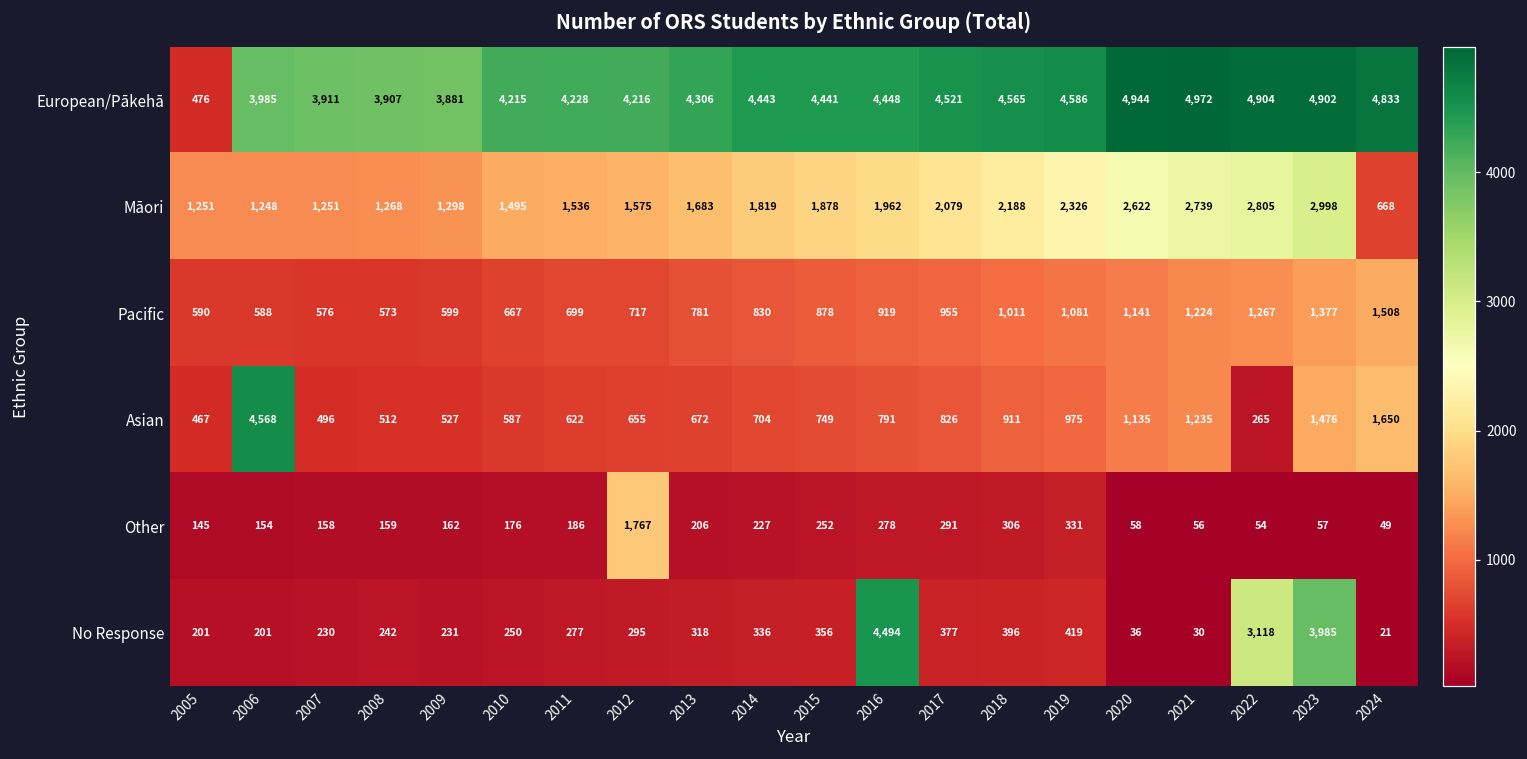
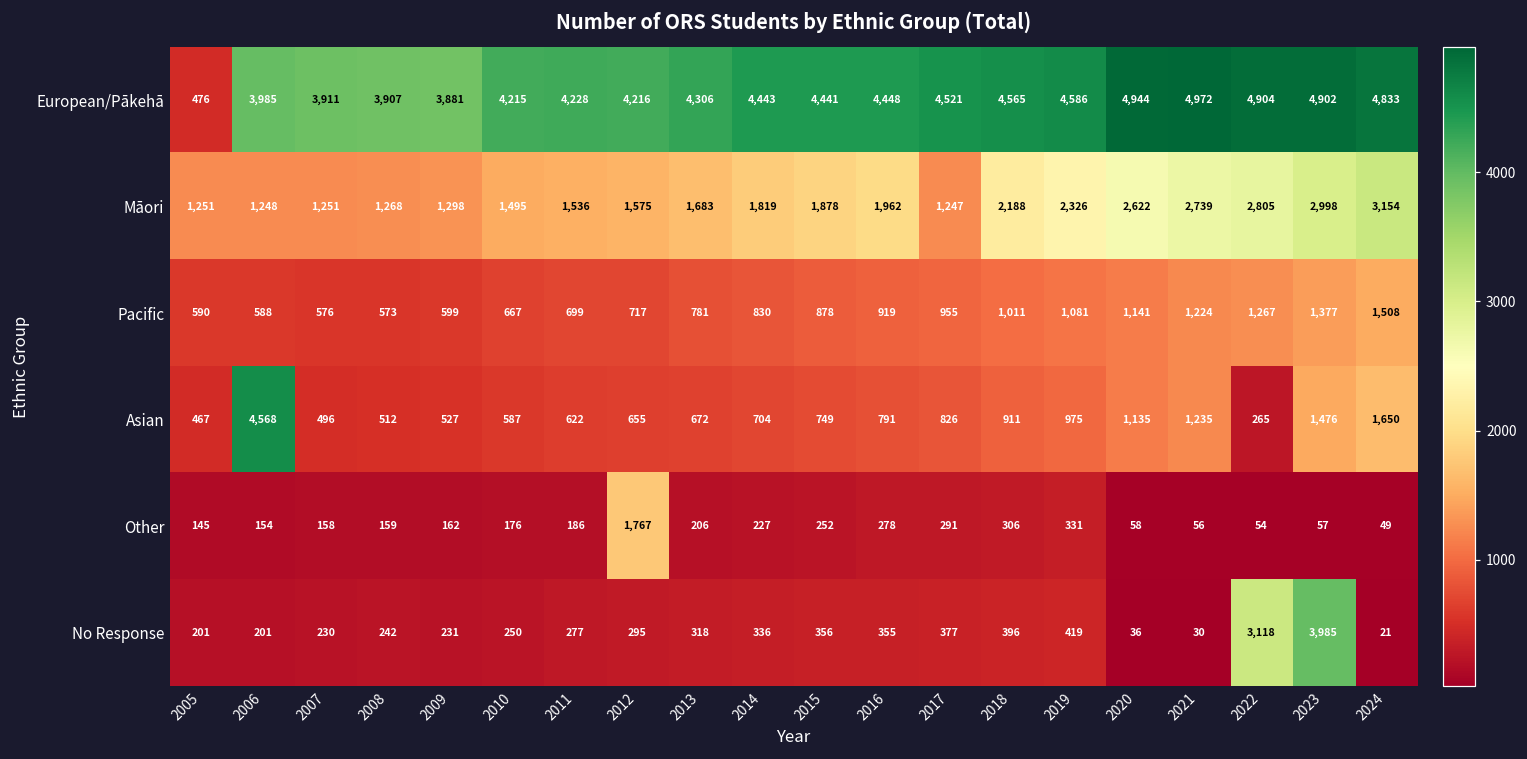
  {
    "European/Pākehā": {
      "2005": "476",
      "2006": "3,985",
      "2007": "3,911",
      "2008": "3,907",
      "2009": "3,881",
      "2010": "4,215",
      "2011": "4,228",
      "2012": "4,216",
      "2013": "4,306",
      "2014": "4,443",
      "2015": "4,441",
      "2016": "4,448",
      "2017": "4,521",
      "2018": "4,565",
      "2019": "4,586",
      "2020": "4,944",
      "2021": "4,972",
      "2022": "4,904",
      "2023": "4,902",
      "2024": "4,833"
    },
    "Māori": {
      "2005": "1,251",
      "2006": "1,248",
      "2007": "1,251",
      "2008": "1,268",
      "2009": "1,298",
      "2010": "1,495",
      "2011": "1,536",
      "2012": "1,575",
      "2013": "1,683",
      "2014": "1,819",
      "2015": "1,878",
      "2016": "1,962",
-     "2017": "2,079",
+     "2017": "1,247",
      "2018": "2,188",
      "2019": "2,326",
      "2020": "2,622",
      "2021": "2,739",
      "2022": "2,805",
      "2023": "2,998",
-     "2024": "668"
+     "2024": "3,154"
    },
    "Pacific": {
      "2005": "590",
      "2006": "588",
      "2007": "576",
      "2008": "573",
      "2009": "599",
      "2010": "667",
      "2011": "699",
      "2012": "717",
      "2013": "781",
      "2014": "830",
      "2015": "878",
      "2016": "919",
      "2017": "955",
      "2018": "1,011",
      "2019": "1,081",
      "2020": "1,141",
      "2021": "1,224",
      "2022": "1,267",
      "2023": "1,377",
      "2024": "1,508"
    },
    "Asian": {
      "2005": "467",
      "2006": "4,568",
      "2007": "496",
      "2008": "512",
      "2009": "527",
      "2010": "587",
      "2011": "622",
      "2012": "655",
      "2013": "672",
      "2014": "704",
      "2015": "749",
      "2016": "791",
      "2017": "826",
      "2018": "911",
      "2019": "975",
      "2020": "1,135",
      "2021": "1,235",
      "2022": "265",
      "2023": "1,476",
      "2024": "1,650"
    },
    "Other": {
      "2005": "145",
      "2006": "154",
      "2007": "158",
      "2008": "159",
      "2009": "162",
      "2010": "176",
      "2011": "186",
      "2012": "1,767",
      "2013": "206",
      "2014": "227",
      "2015": "252",
      "2016": "278",
      "2017": "291",
      "2018": "306",
      "2019": "331",
      "2020": "58",
      "2021": "56",
      "2022": "54",
      "2023": "57",
      "2024": "49"
    },
    "No Response": {
      "2005": "201",
      "2006": "201",
      "2007": "230",
      "2008": "242",
      "2009": "231",
      "2010": "250",
      "2011": "277",
      "2012": "295",
      "2013": "318",
      "2014": "336",
      "2015": "356",
-     "2016": "4,494",
+     "2016": "355",
      "2017": "377",
      "2018": "396",
      "2019": "419",
      "2020": "36",
      "2021": "30",
      "2022": "3,118",
      "2023": "3,985",
      "2024": "21"
    }
  }
